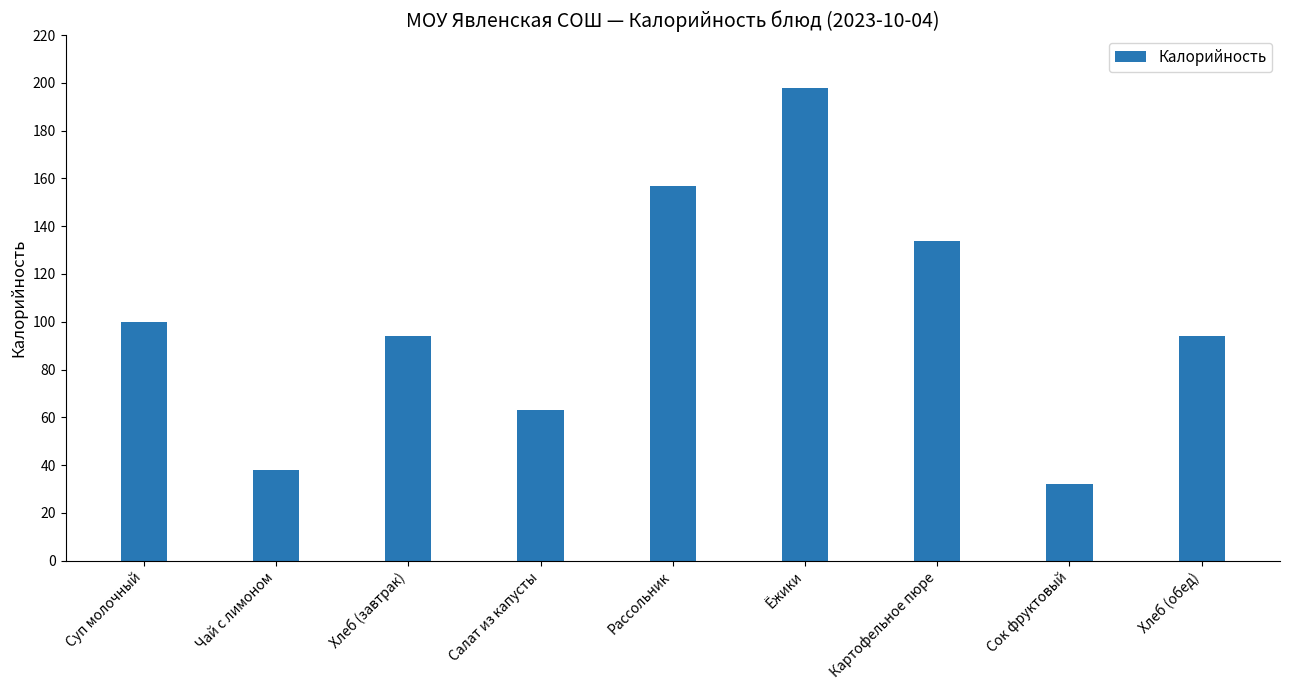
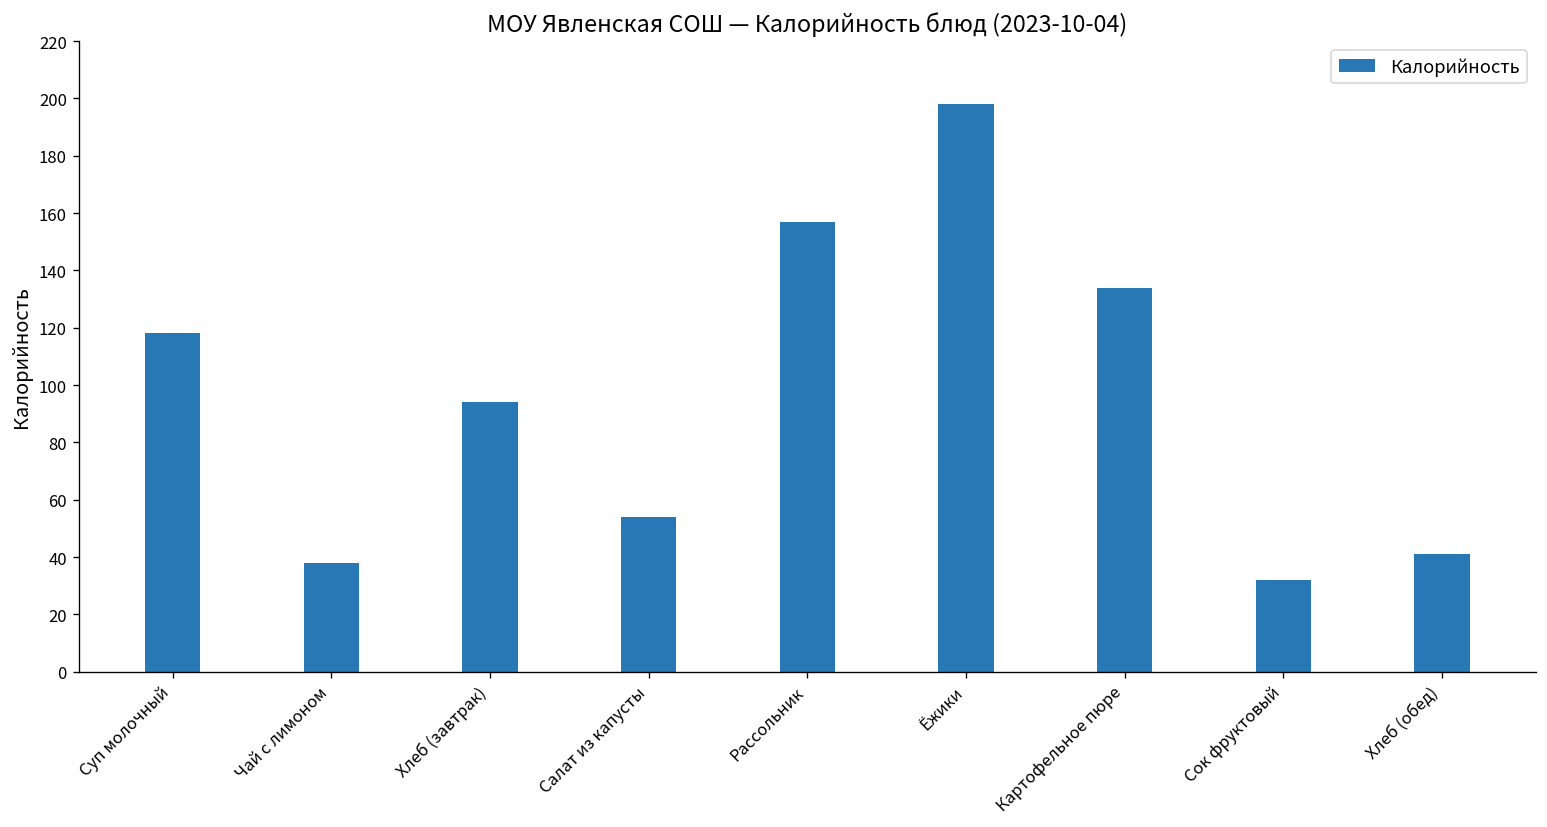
  {
-   "Суп молочный": 100,
+   "Суп молочный": 118,
    "Чай с лимоном": 38,
    "Хлеб (завтрак)": 94,
-   "Салат из капусты": 63,
+   "Салат из капусты": 54,
    "Рассольник": 157,
    "Ёжики": 198,
    "Картофельное пюре": 134,
    "Сок фруктовый": 32,
-   "Хлеб (обед)": 94
+   "Хлеб (обед)": 41
  }
